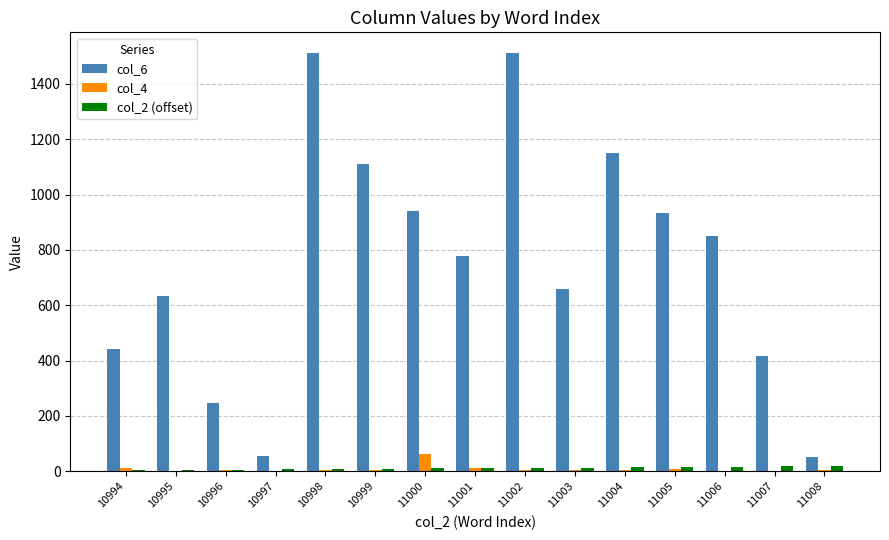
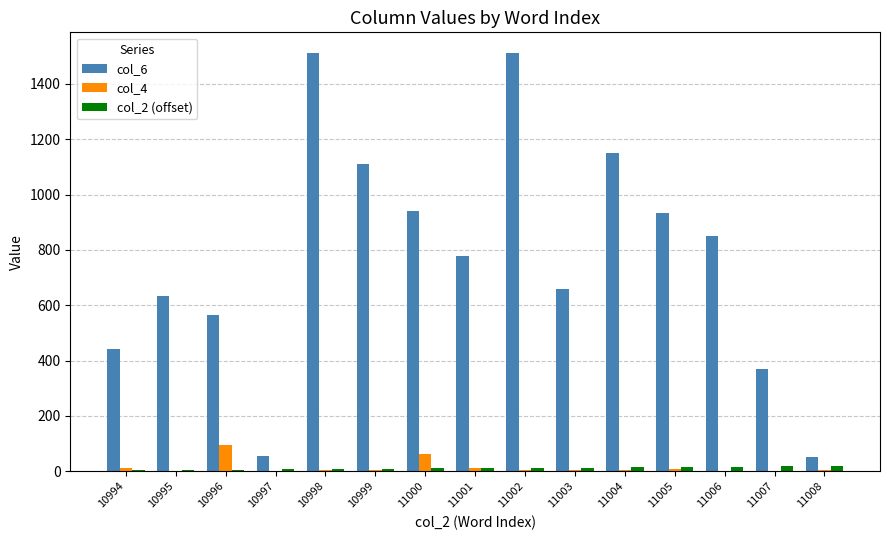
  {
    "col_6": {
      "10994": 440,
      "10995": 630,
-     "10996": 250,
+     "10996": 570,
      "10997": 60,
      "10998": 1510,
      "10999": 1110,
      "11000": 940,
      "11001": 780,
      "11002": 1510,
      "11003": 660,
      "11004": 1150,
      "11005": 940,
      "11006": 850,
-     "11007": 420,
+     "11007": 370,
      "11008": 50
    },
    "col_4": {
      "10994": 10,
-     "10996": 10,
+     "10996": 90,
      "11000": 60,
      "11001": 10
    },
    "col_2 (offset)": {
      "11000": 10,
      "11001": 10,
      "11002": 10,
      "11003": 10,
      "11004": 10,
      "11005": 20,
      "11006": 20,
      "11007": 20,
      "11008": 20
    }
  }
